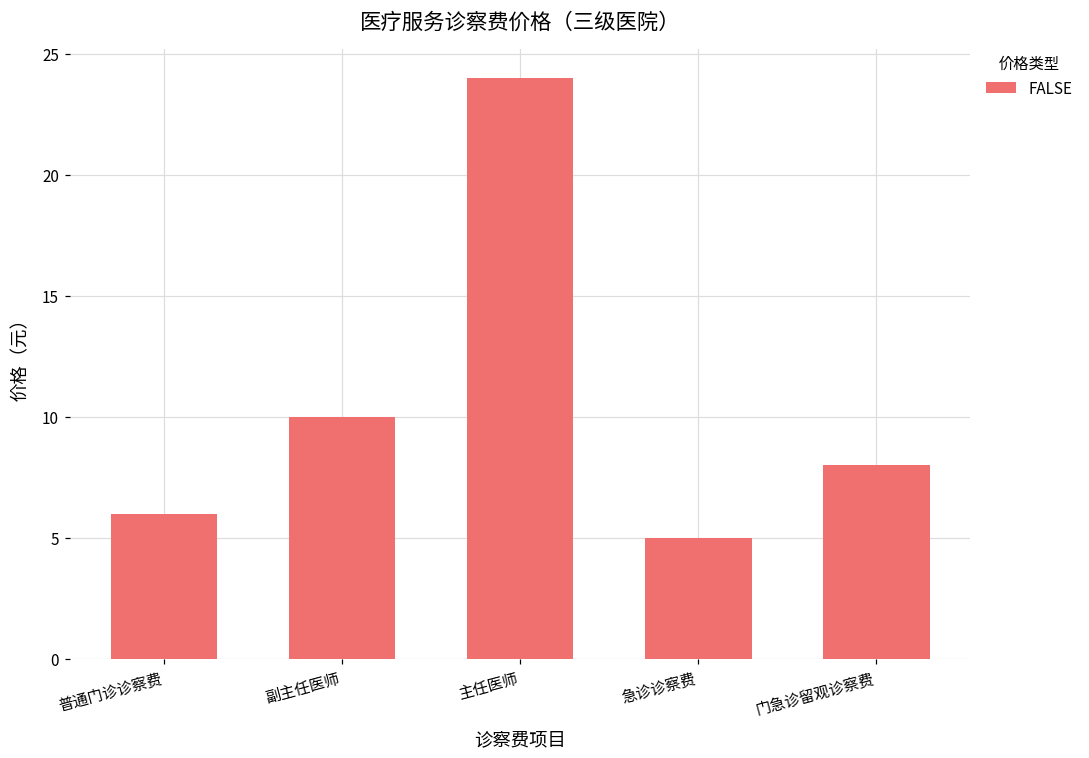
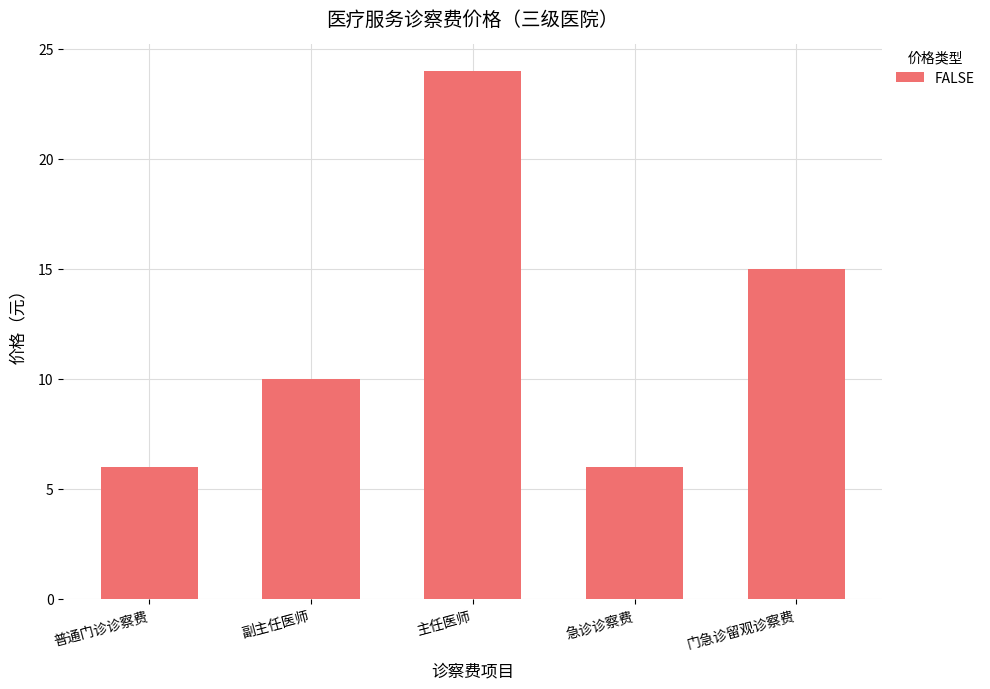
  {
    "普通门诊诊察费": 6,
    "副主任医师": 10,
    "主任医师": 24,
-   "急诊诊察费": 5,
-   "门急诊留观诊察费": 8
+   "急诊诊察费": 6,
+   "门急诊留观诊察费": 15
  }
